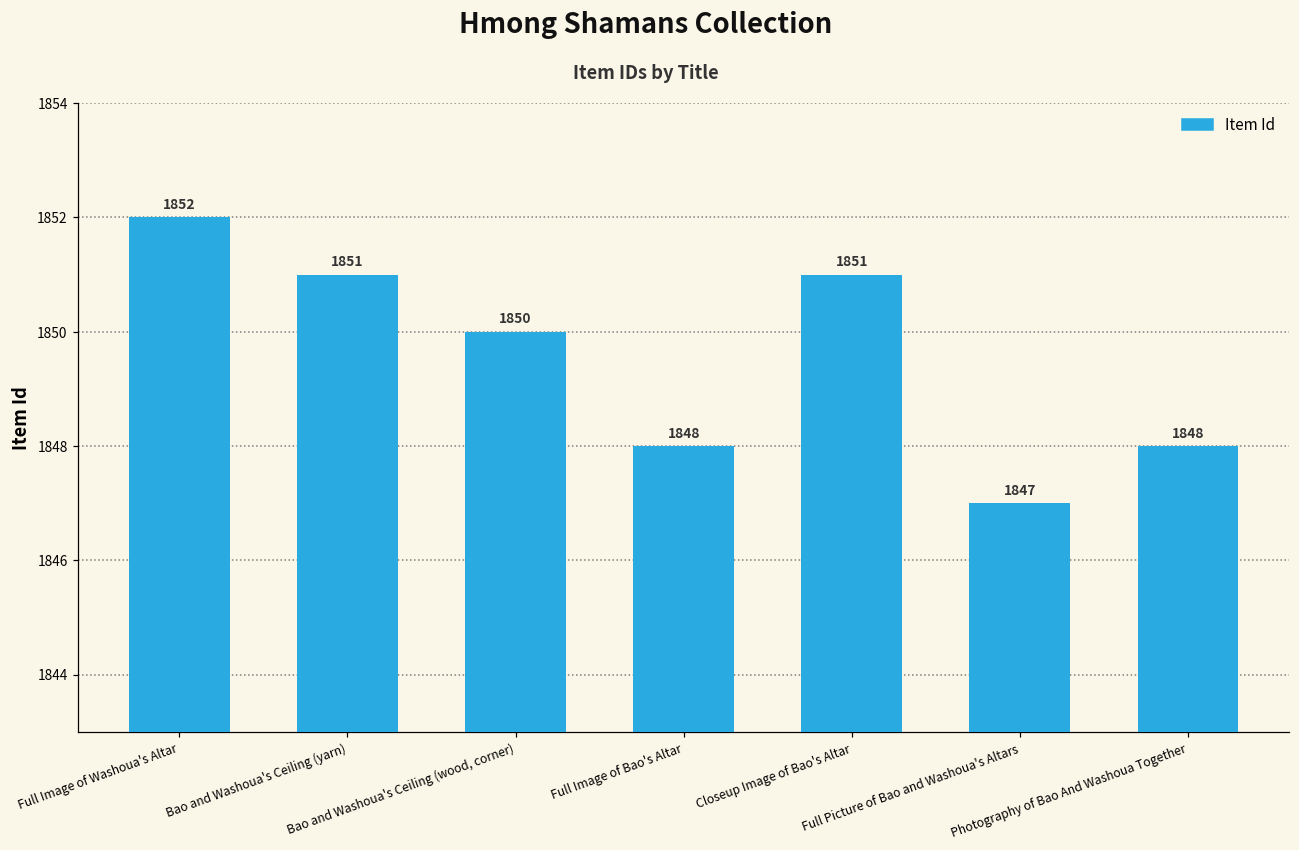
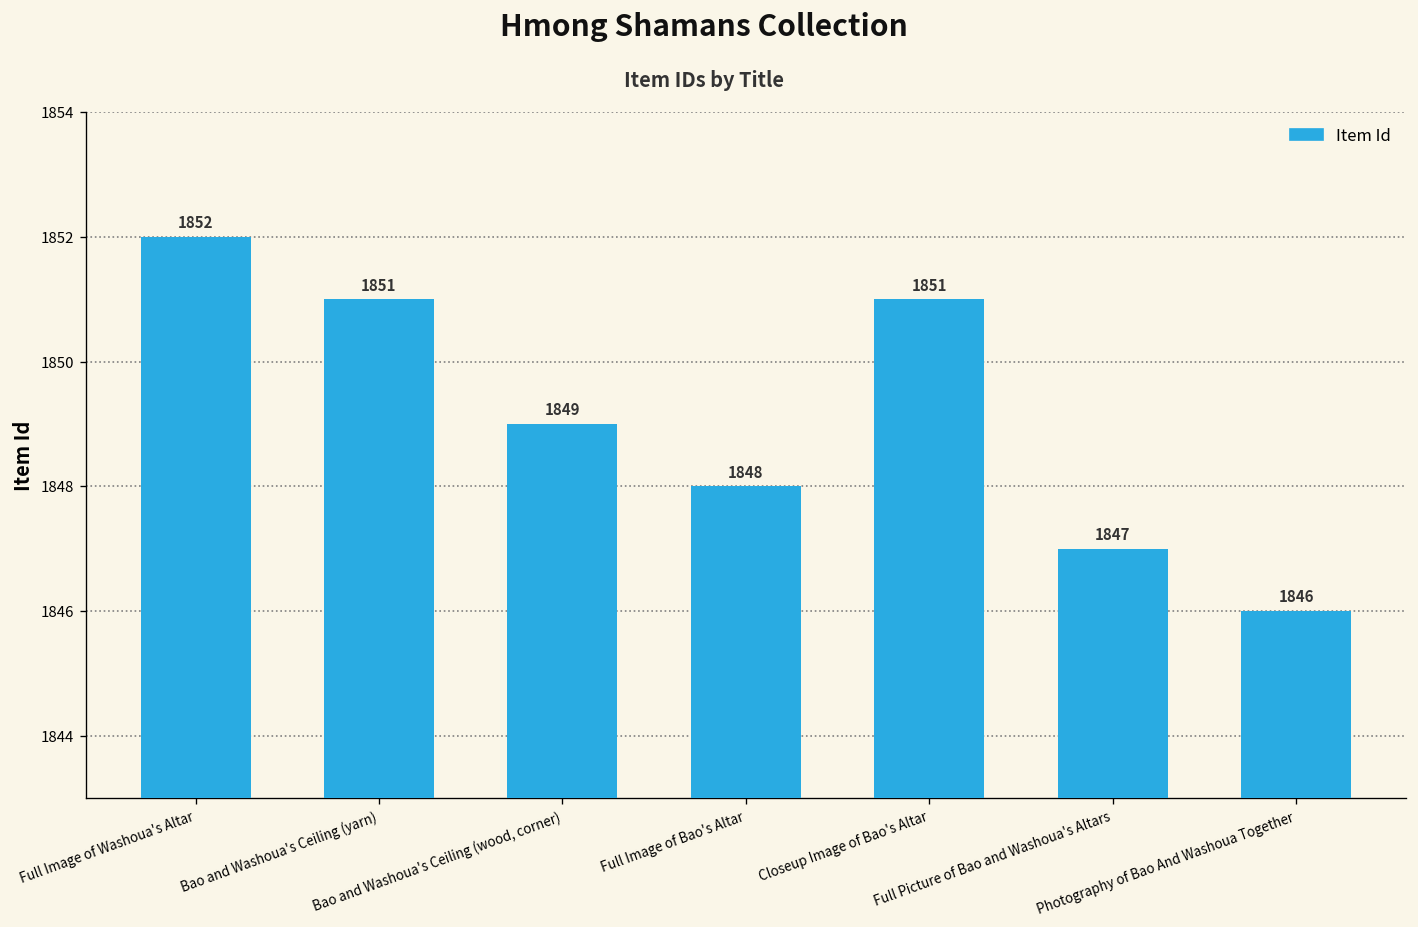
  {
    "Full Image of Washoua's Altar": 1852,
    "Bao and Washoua's Ceiling (yarn)": 1851,
-   "Bao and Washoua's Ceiling (wood, corner)": 1850,
+   "Bao and Washoua's Ceiling (wood, corner)": 1849,
    "Full Image of Bao's Altar": 1848,
    "Closeup Image of Bao's Altar": 1851,
    "Full Picture of Bao and Washoua's Altars": 1847,
-   "Photography of Bao And Washoua Together": 1848
+   "Photography of Bao And Washoua Together": 1846
  }
